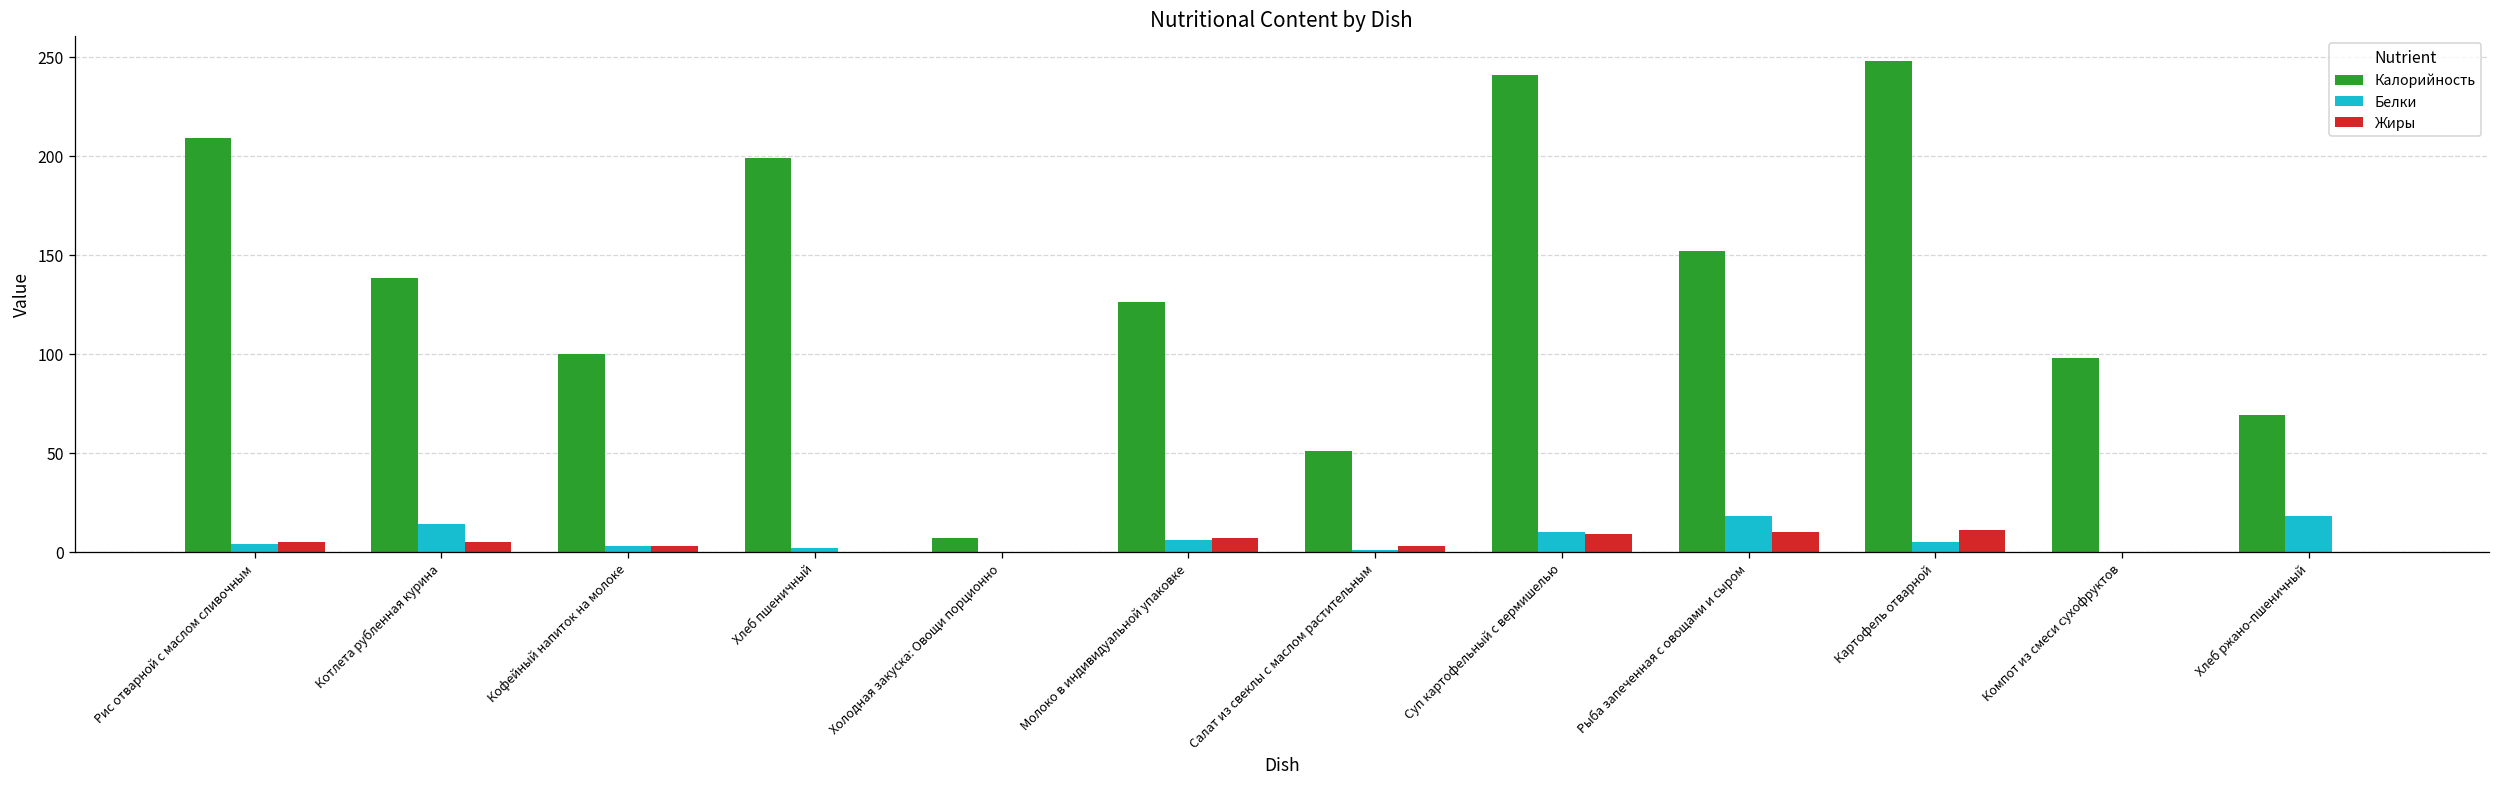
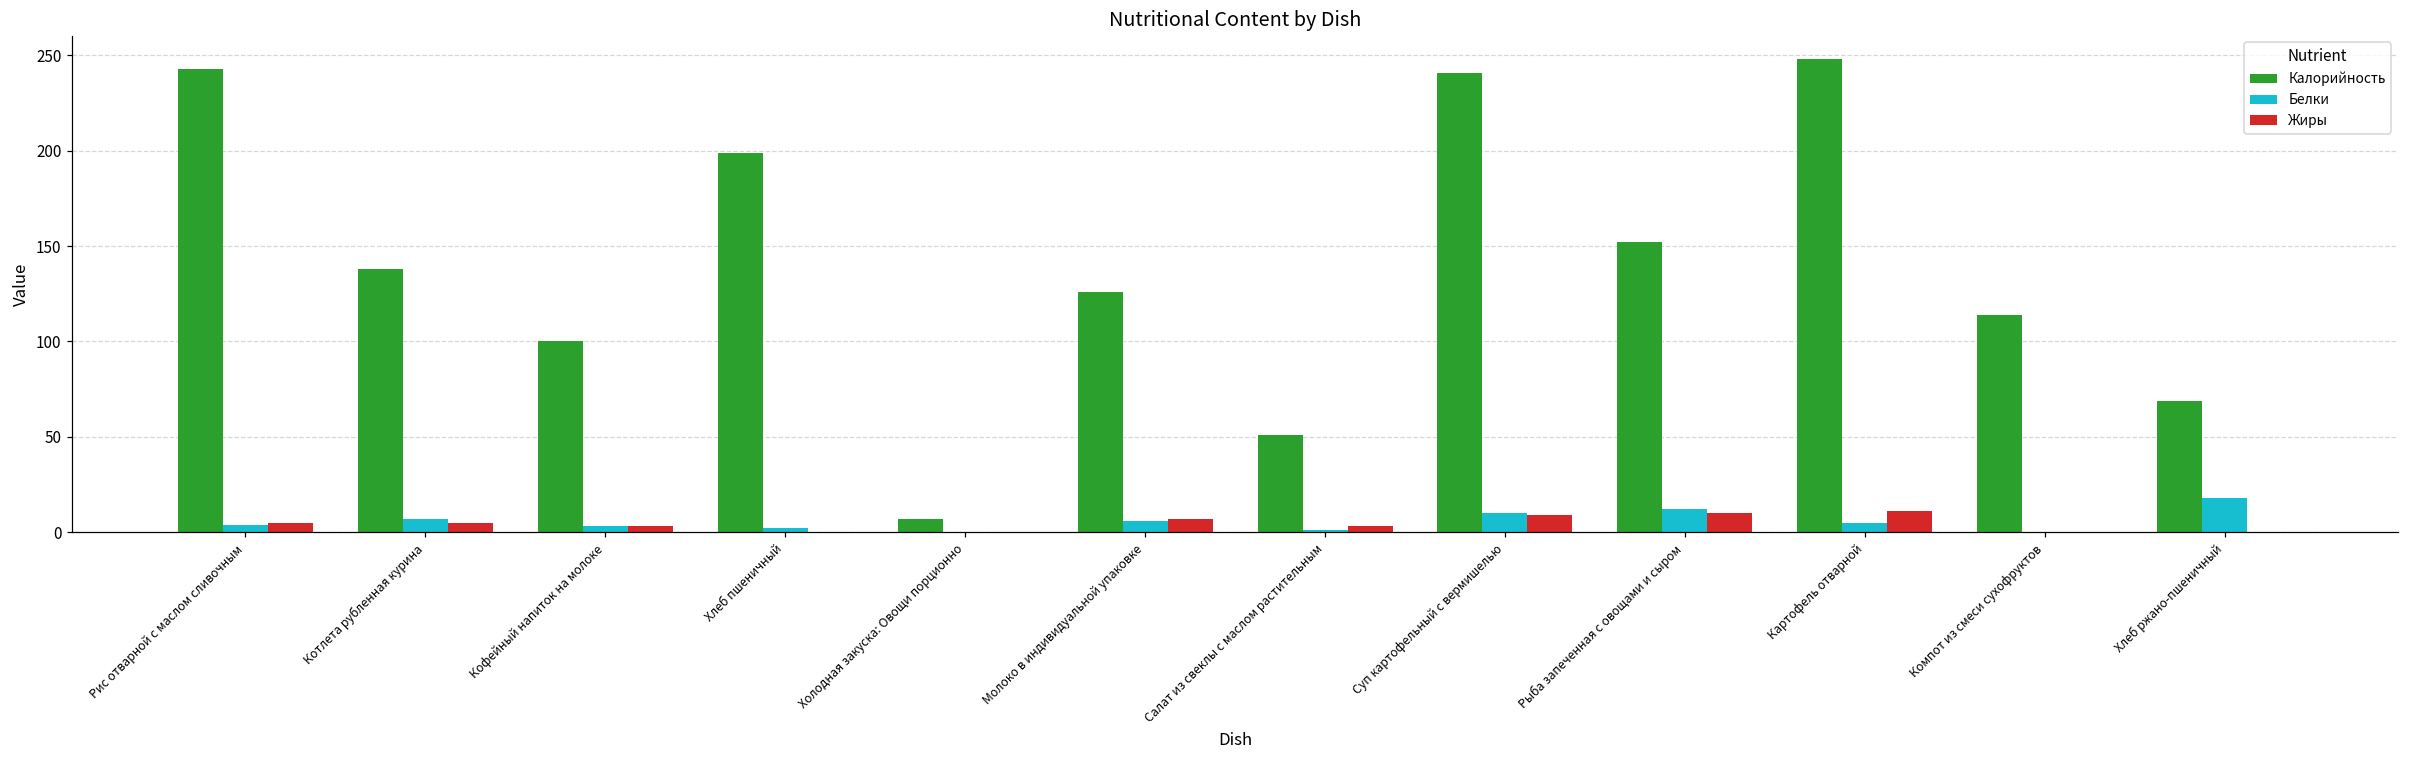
  {
    "Калорийность": {
-     "Рис отварной с маслом сливочным": 209,
+     "Рис отварной с маслом сливочным": 243,
      "Котлета рубленная курина": 138,
      "Кофейный напиток на молоке": 100,
      "Хлеб пшеничный": 199,
      "Холодная закуска: Овощи порционно": 7,
      "Молоко в индивидуальной упаковке": 126,
      "Салат из свеклы с маслом растительным": 51,
      "Суп картофельный с вермишелью": 241,
      "Рыба запеченная с овощами и сыром": 152,
      "Картофель отварной": 248,
-     "Компот из смеси сухофруктов": 98,
+     "Компот из смеси сухофруктов": 114,
      "Хлеб ржано-пшеничный": 69
    },
    "Белки": {
      "Рис отварной с маслом сливочным": 4,
-     "Котлета рубленная курина": 14,
+     "Котлета рубленная курина": 7,
      "Кофейный напиток на молоке": 3,
      "Хлеб пшеничный": 2,
      "Холодная закуска: Овощи порционно": 0,
      "Молоко в индивидуальной упаковке": 6,
      "Суп картофельный с вермишелью": 10,
-     "Рыба запеченная с овощами и сыром": 18,
+     "Рыба запеченная с овощами и сыром": 12,
      "Картофель отварной": 5,
      "Компот из смеси сухофруктов": 0,
      "Хлеб ржано-пшеничный": 18
    },
    "Жиры": {
      "Рис отварной с маслом сливочным": 5,
      "Котлета рубленная курина": 5,
      "Кофейный напиток на молоке": 3,
      "Хлеб пшеничный": 0,
      "Холодная закуска: Овощи порционно": 0,
      "Молоко в индивидуальной упаковке": 7,
      "Салат из свеклы с маслом растительным": 3,
      "Суп картофельный с вермишелью": 9,
      "Рыба запеченная с овощами и сыром": 10,
      "Картофель отварной": 11,
      "Компот из смеси сухофруктов": 0,
      "Хлеб ржано-пшеничный": 0
    }
  }
